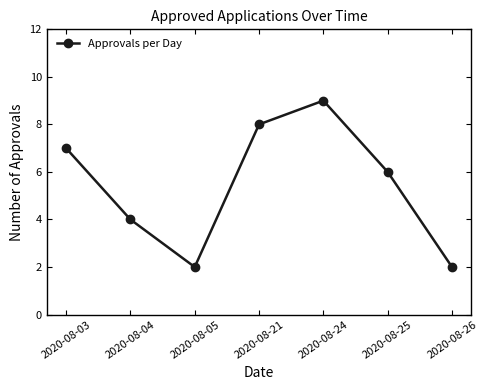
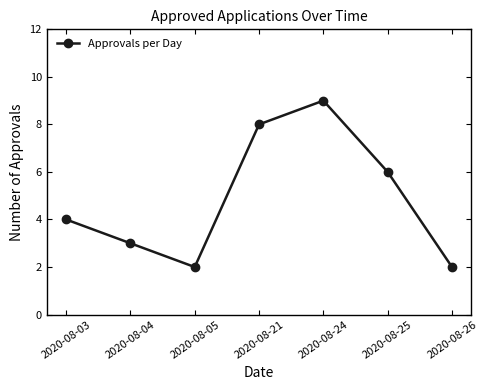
  {
-   "2020-08-03": 7,
-   "2020-08-04": 4,
+   "2020-08-03": 4,
+   "2020-08-04": 3,
    "2020-08-05": 2,
    "2020-08-21": 8,
    "2020-08-24": 9,
    "2020-08-25": 6,
    "2020-08-26": 2
  }
